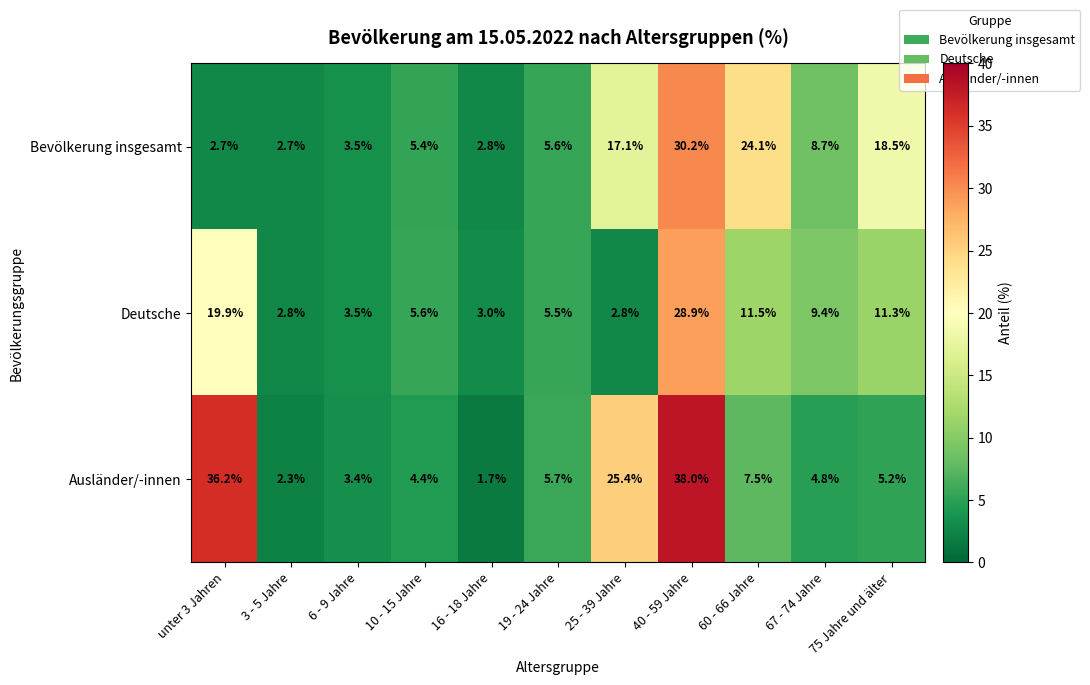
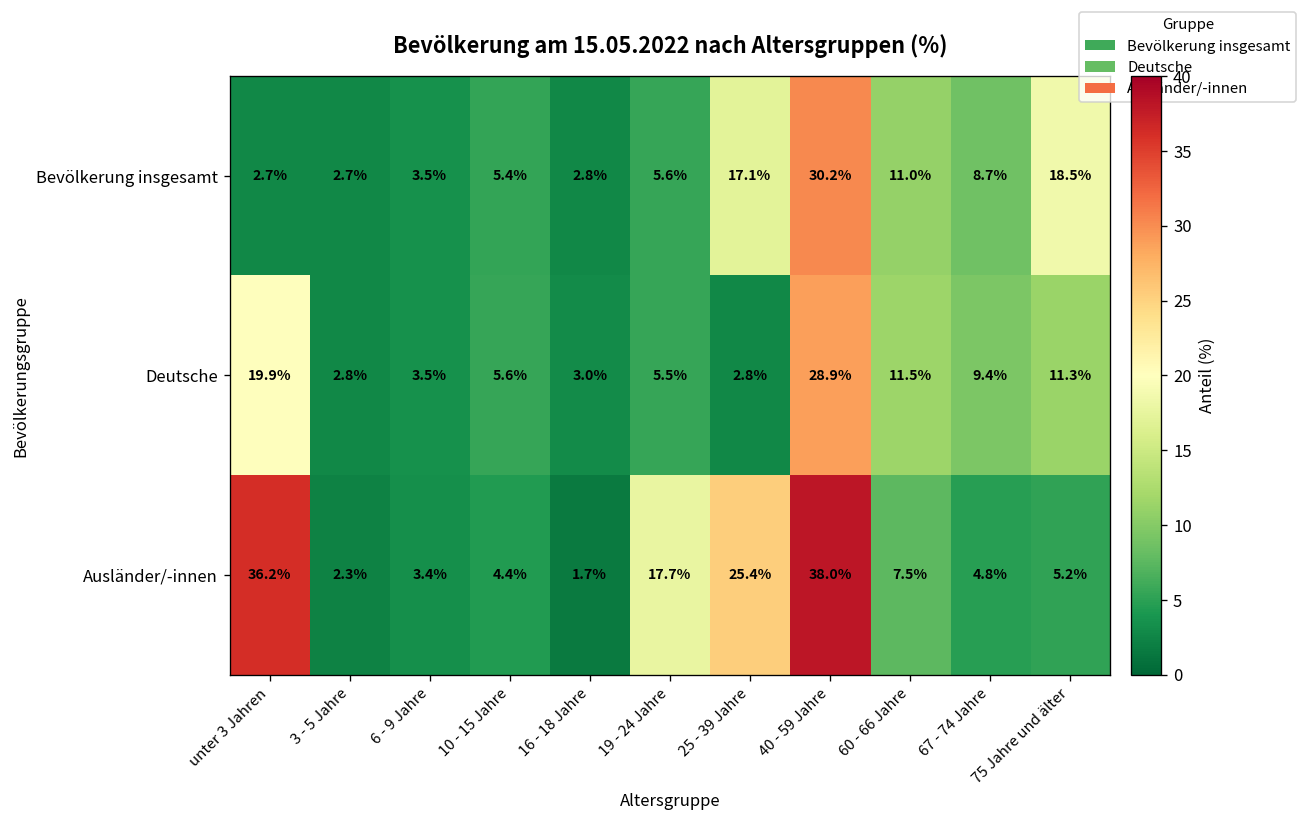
  {
    "Bevölkerung insgesamt": {
      "unter 3 Jahren": "2.7%",
      "3 - 5 Jahre": "2.7%",
      "6 - 9 Jahre": "3.5%",
      "10 - 15 Jahre": "5.4%",
      "16 - 18 Jahre": "2.8%",
      "19 - 24 Jahre": "5.6%",
      "25 - 39 Jahre": "17.1%",
      "40 - 59 Jahre": "30.2%",
-     "60 - 66 Jahre": "24.1%",
+     "60 - 66 Jahre": "11.0%",
      "67 - 74 Jahre": "8.7%",
      "75 Jahre und älter": "18.5%"
    },
    "Deutsche": {
      "unter 3 Jahren": "19.9%",
      "3 - 5 Jahre": "2.8%",
      "6 - 9 Jahre": "3.5%",
      "10 - 15 Jahre": "5.6%",
      "16 - 18 Jahre": "3.0%",
      "19 - 24 Jahre": "5.5%",
      "25 - 39 Jahre": "2.8%",
      "40 - 59 Jahre": "28.9%",
      "60 - 66 Jahre": "11.5%",
      "67 - 74 Jahre": "9.4%",
      "75 Jahre und älter": "11.3%"
    },
    "Ausländer/-innen": {
      "unter 3 Jahren": "36.2%",
      "3 - 5 Jahre": "2.3%",
      "6 - 9 Jahre": "3.4%",
      "10 - 15 Jahre": "4.4%",
      "16 - 18 Jahre": "1.7%",
-     "19 - 24 Jahre": "5.7%",
+     "19 - 24 Jahre": "17.7%",
      "25 - 39 Jahre": "25.4%",
      "40 - 59 Jahre": "38.0%",
      "60 - 66 Jahre": "7.5%",
      "67 - 74 Jahre": "4.8%",
      "75 Jahre und älter": "5.2%"
    }
  }
